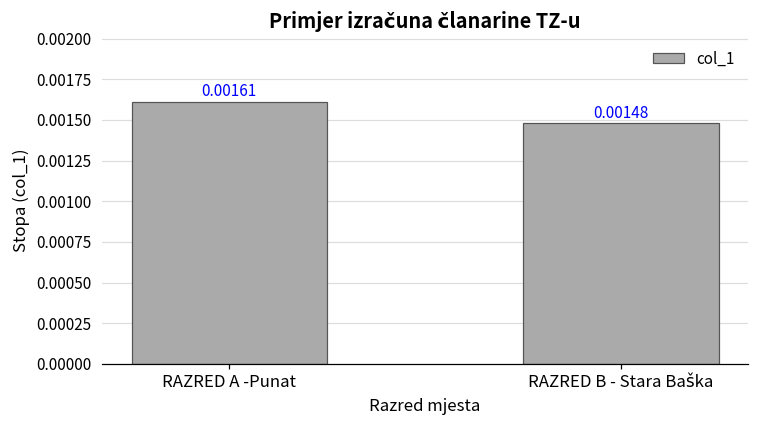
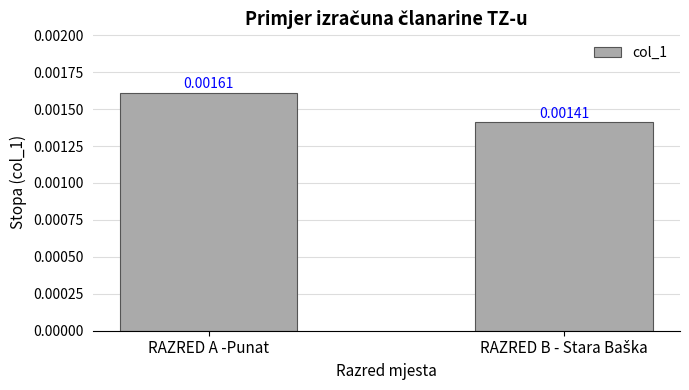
  {
    "RAZRED A -Punat": 0.00161,
-   "RAZRED B - Stara Baška": 0.00148
+   "RAZRED B - Stara Baška": 0.00141
  }
